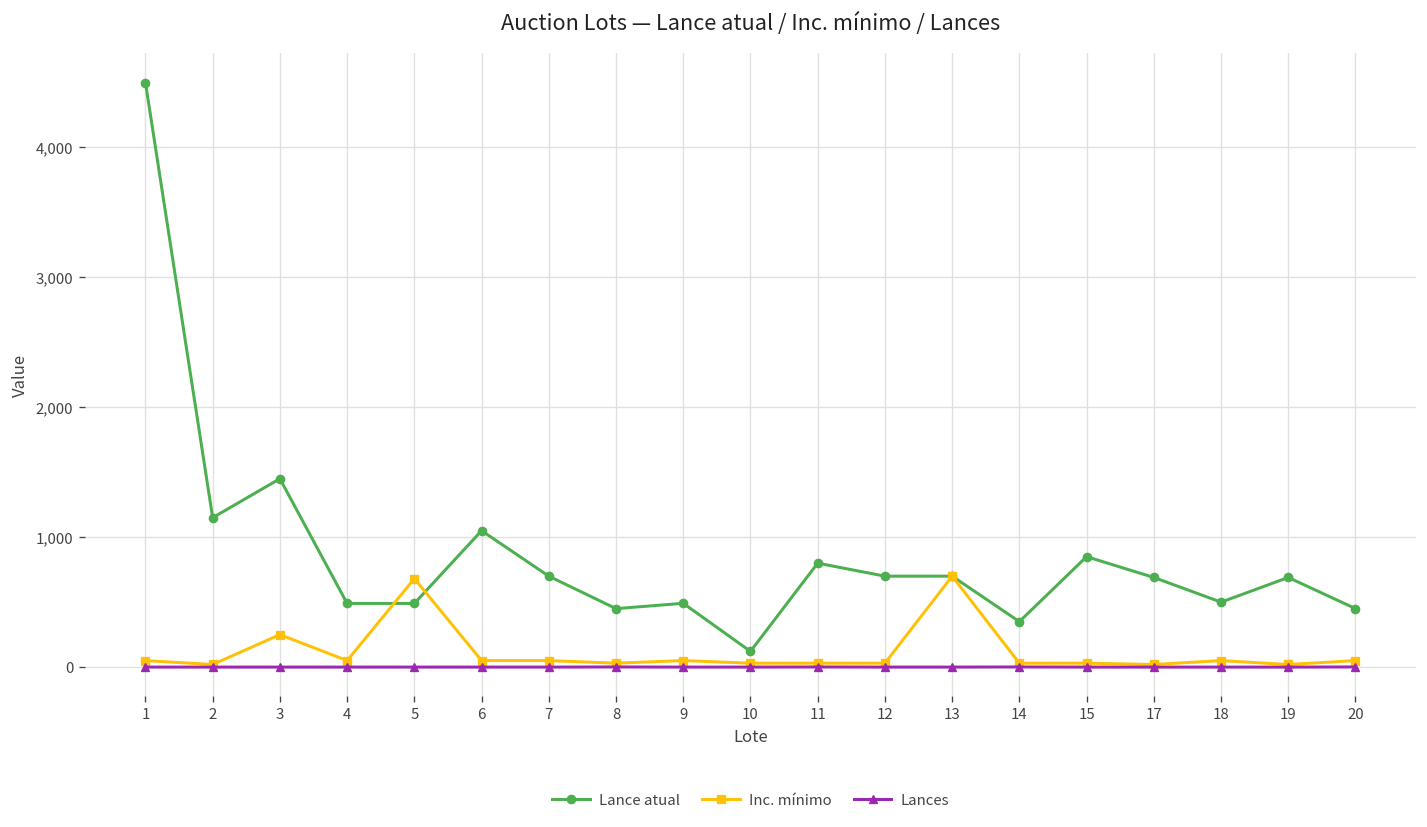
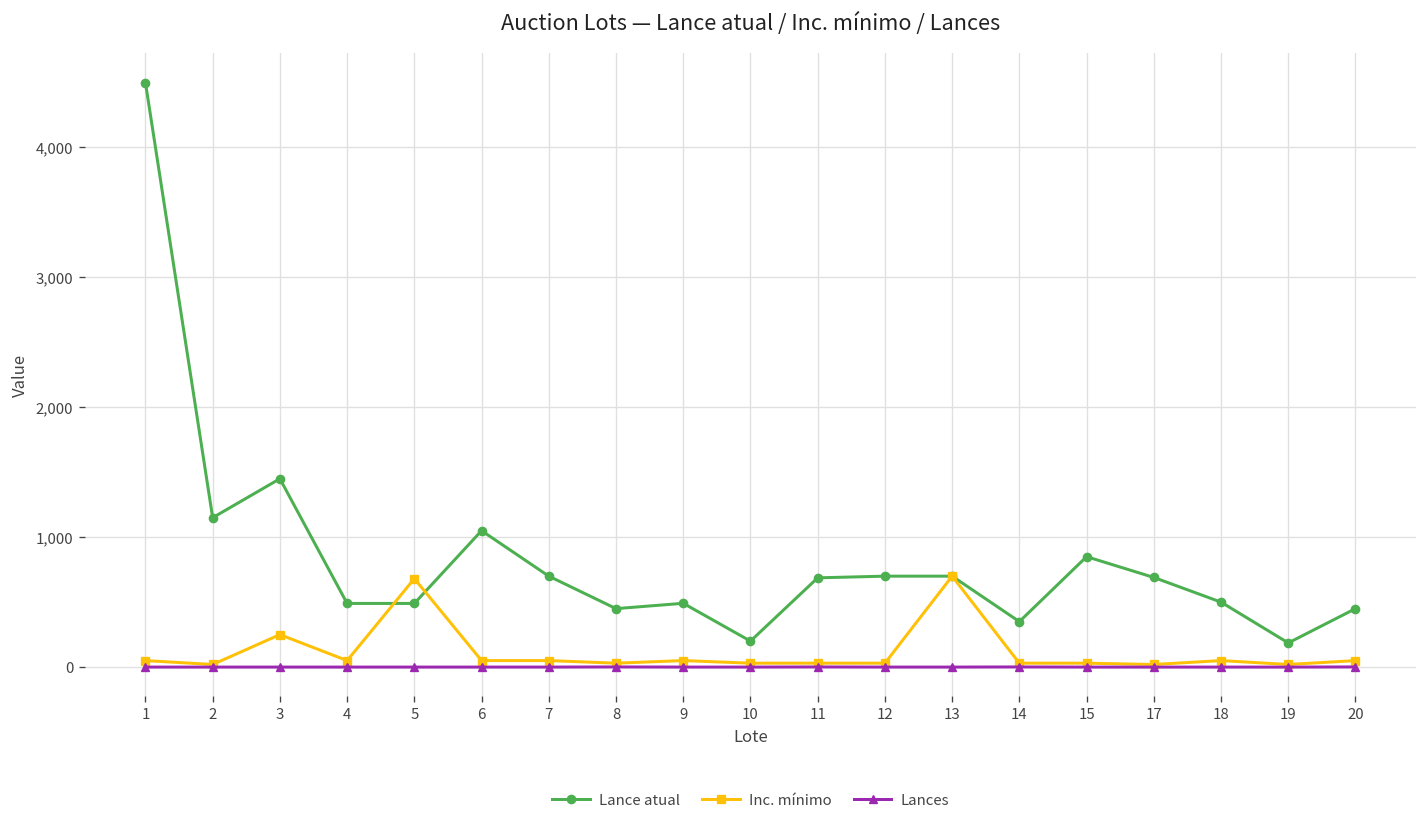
  {
    "Lance atual": {
      "1": "4,500",
      "2": "1,150",
      "3": "1,450",
      "4": "490",
      "5": "490",
      "6": "1,050",
      "7": "700",
      "8": "450",
      "9": "490",
-     "10": "120",
-     "11": "800",
+     "10": "200",
+     "11": "690",
      "12": "700",
      "14": "350",
      "15": "850",
      "17": "690",
      "18": "500",
-     "19": "690",
+     "19": "190",
      "20": "450"
    },
    "Inc. mínimo": {
      "1": "50",
      "3": "250",
      "4": "50",
      "5": "680",
      "6": "50",
      "7": "50",
      "8": "30",
      "9": "50",
      "10": "30",
      "11": "30",
      "12": "30",
      "14": "30",
      "15": "30",
      "18": "50",
      "20": "50"
    },
    "Lances": {
      "1": "0",
      "3": "0",
      "4": "0",
      "5": "0",
      "6": "0",
      "7": "0",
      "8": "0",
      "9": "0",
      "10": "0",
      "11": "0",
      "12": "0",
      "13": "0",
      "14": "0",
      "15": "0",
      "18": "0",
      "20": "0"
    }
  }
